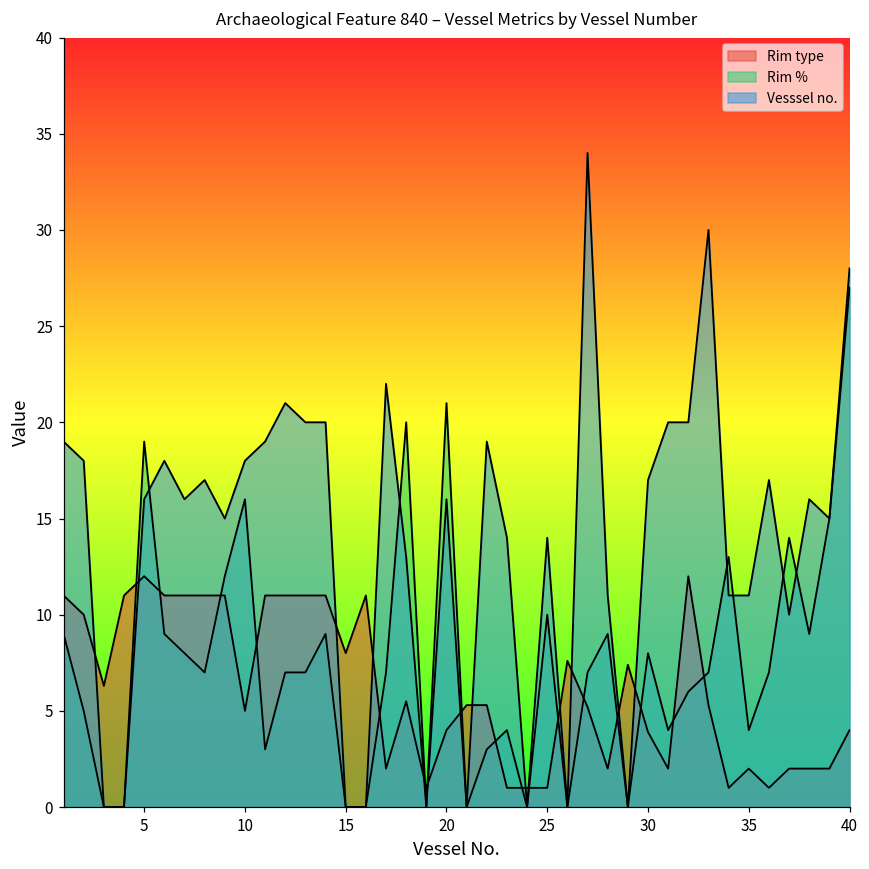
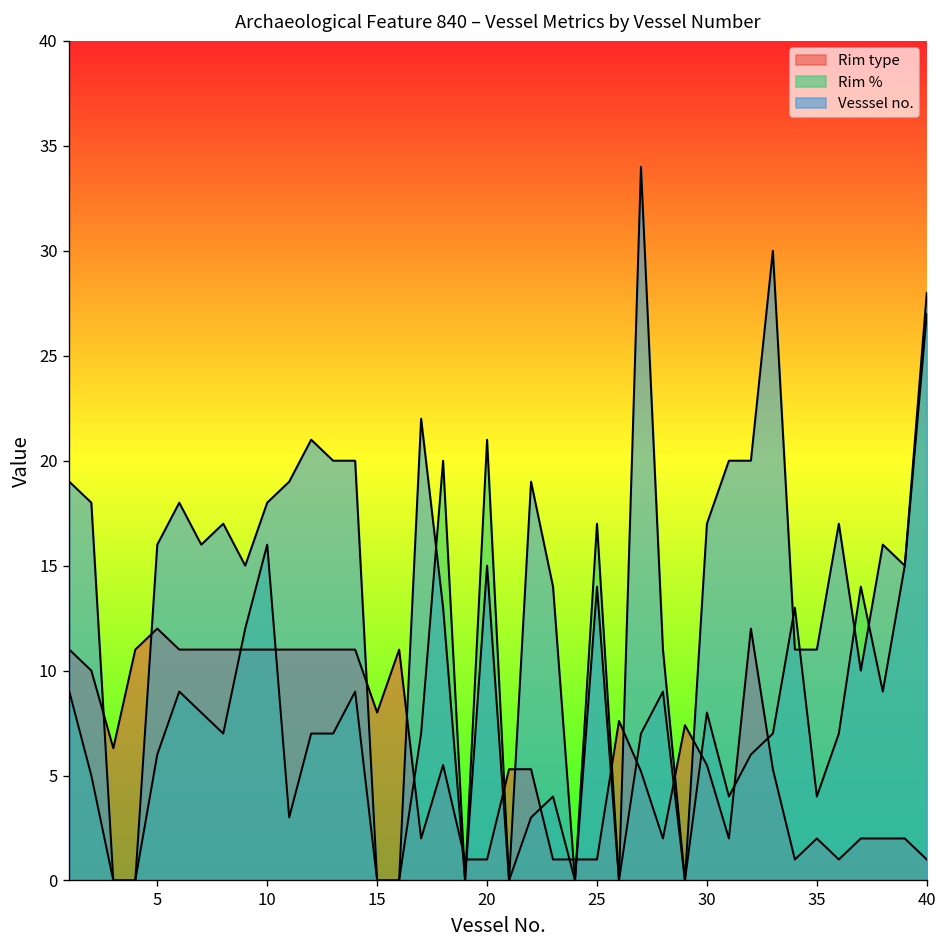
  {
    "Rim type": {
      "5": 12.0,
-     "10": 5,
+     "10": 11,
      "15": 8.0,
-     "20": 4,
+     "20": 1,
      "25": 1.0,
-     "30": 3.9,
+     "30": 5.5,
      "35": 2.0,
-     "40": 4
+     "40": 1
    },
    "Rim %": {
-     "5": 19,
+     "5": 6,
      "10": 16,
      "20": 21,
-     "25": 10,
+     "25": 17,
      "30": 8,
      "35": 4,
      "40": 27
    },
    "Vesssel no.": {
      "5": 16,
      "10": 18,
-     "20": 16,
+     "20": 15,
      "25": 14,
      "30": 17,
      "35": 11,
      "40": 28
    }
  }
